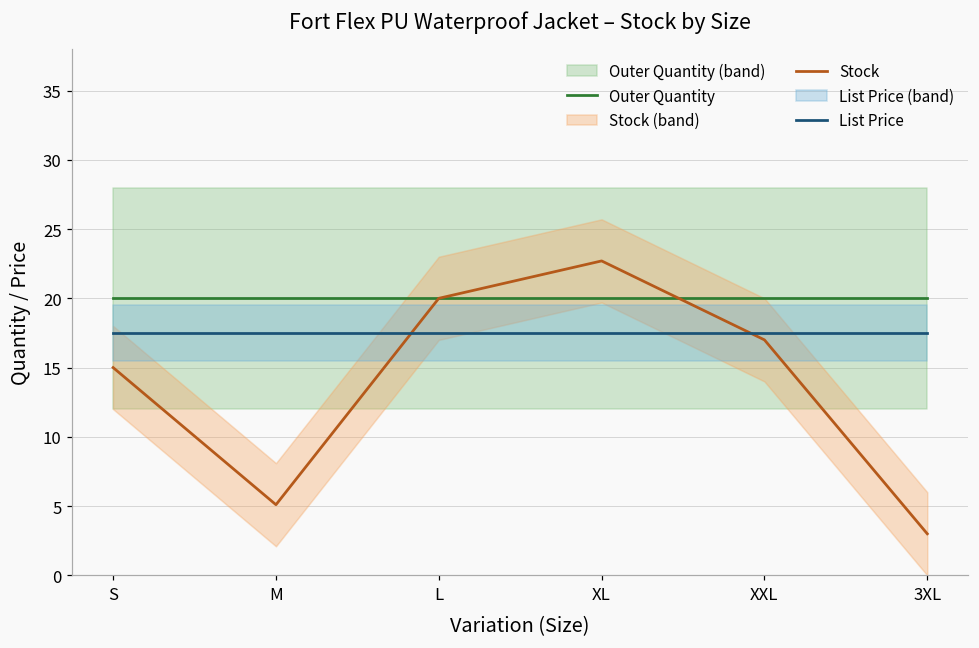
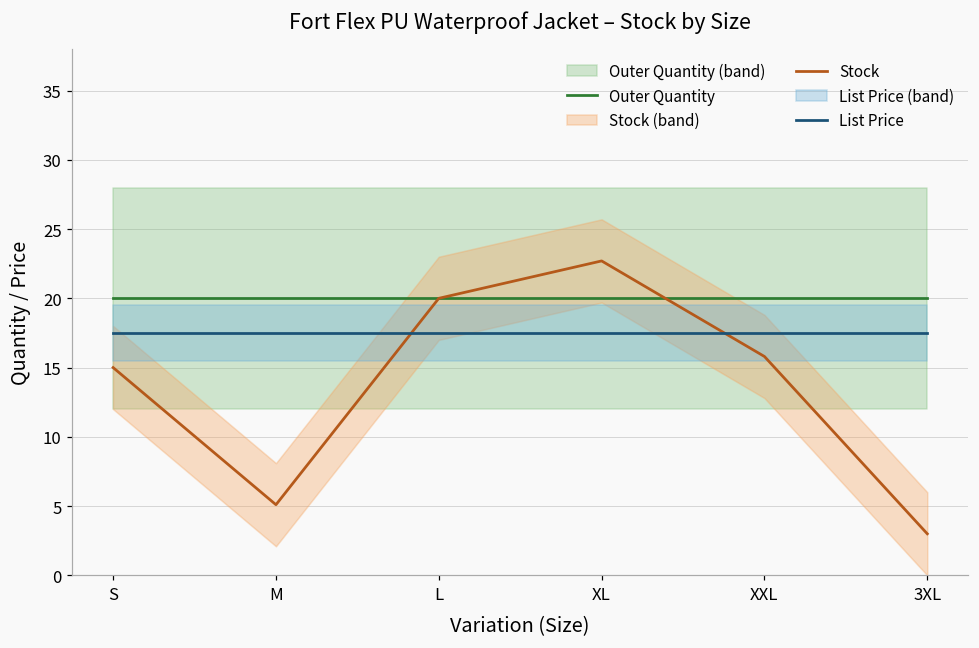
  {
    "Outer Quantity": {
      "S": 20.0,
      "M": 20.0,
      "XL": 20.0,
      "3XL": 20.0
    },
    "Stock": {
      "S": 15.0,
      "M": 5.1,
      "XL": 22.7,
-     "XXL": 17.0,
+     "XXL": 15.8,
      "3XL": 3.0
    },
    "Stock (band)": {
      "3XL": 6.0
    },
    "List Price": {
      "S": 17.5,
      "M": 17.5,
      "L": 17.5,
      "XL": 17.5,
      "XXL": 17.5,
      "3XL": 17.5
    }
  }
